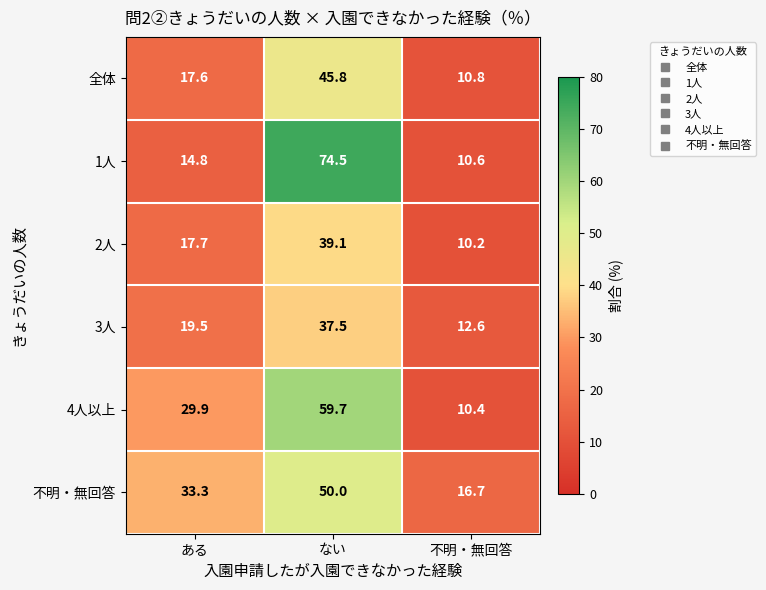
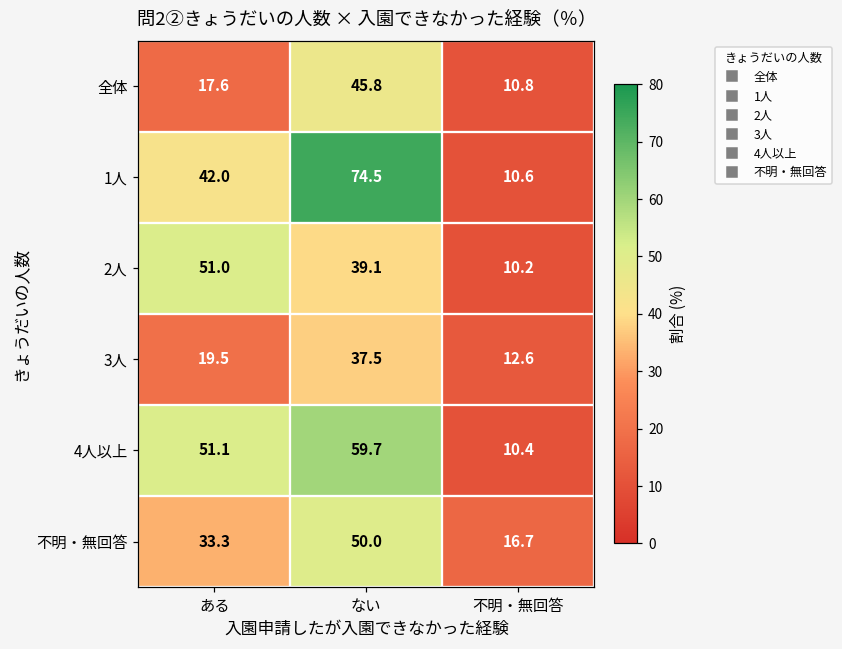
  {
    "全体": {
      "ある": 17.6,
      "ない": 45.8,
      "不明・無回答": 10.8
    },
    "1人": {
-     "ある": 14.8,
+     "ある": 42.0,
      "ない": 74.5,
      "不明・無回答": 10.6
    },
    "2人": {
-     "ある": 17.7,
+     "ある": 51.0,
      "ない": 39.1,
      "不明・無回答": 10.2
    },
    "3人": {
      "ある": 19.5,
      "ない": 37.5,
      "不明・無回答": 12.6
    },
    "4人以上": {
-     "ある": 29.9,
+     "ある": 51.1,
      "ない": 59.7,
      "不明・無回答": 10.4
    },
    "不明・無回答": {
      "ある": 33.3,
      "ない": 50.0,
      "不明・無回答": 16.7
    }
  }
